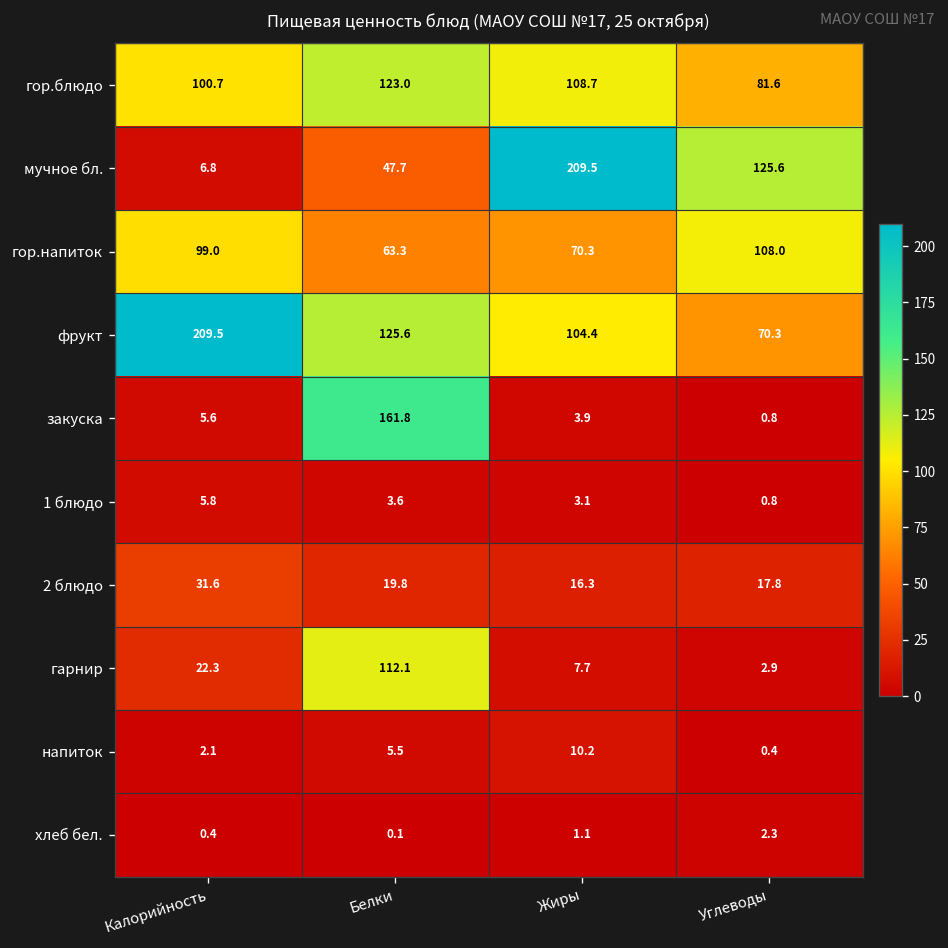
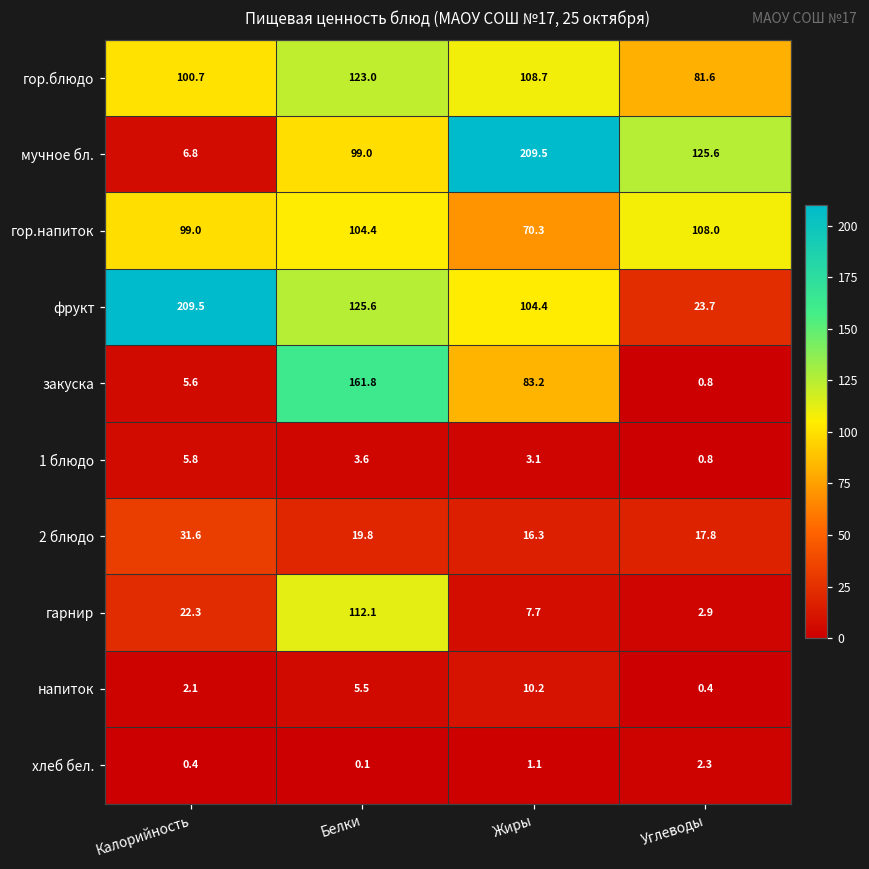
  {
    "гор.блюдо": {
      "Калорийность": 100.7,
      "Белки": 123.0,
      "Жиры": 108.7,
      "Углеводы": 81.6
    },
    "мучное бл.": {
      "Калорийность": 6.8,
-     "Белки": 47.7,
+     "Белки": 99.0,
      "Жиры": 209.5,
      "Углеводы": 125.6
    },
    "гор.напиток": {
      "Калорийность": 99.0,
-     "Белки": 63.3,
+     "Белки": 104.4,
      "Жиры": 70.3,
      "Углеводы": 108.0
    },
    "фрукт": {
      "Калорийность": 209.5,
      "Белки": 125.6,
      "Жиры": 104.4,
-     "Углеводы": 70.3
+     "Углеводы": 23.7
    },
    "закуска": {
      "Калорийность": 5.6,
      "Белки": 161.8,
-     "Жиры": 3.9,
+     "Жиры": 83.2,
      "Углеводы": 0.8
    },
    "1 блюдо": {
      "Калорийность": 5.8,
      "Белки": 3.6,
      "Жиры": 3.1,
      "Углеводы": 0.8
    },
    "2 блюдо": {
      "Калорийность": 31.6,
      "Белки": 19.8,
      "Жиры": 16.3,
      "Углеводы": 17.8
    },
    "гарнир": {
      "Калорийность": 22.3,
      "Белки": 112.1,
      "Жиры": 7.7,
      "Углеводы": 2.9
    },
    "напиток": {
      "Калорийность": 2.1,
      "Белки": 5.5,
      "Жиры": 10.2,
      "Углеводы": 0.4
    },
    "хлеб бел.": {
      "Калорийность": 0.4,
      "Белки": 0.1,
      "Жиры": 1.1,
      "Углеводы": 2.3
    }
  }
